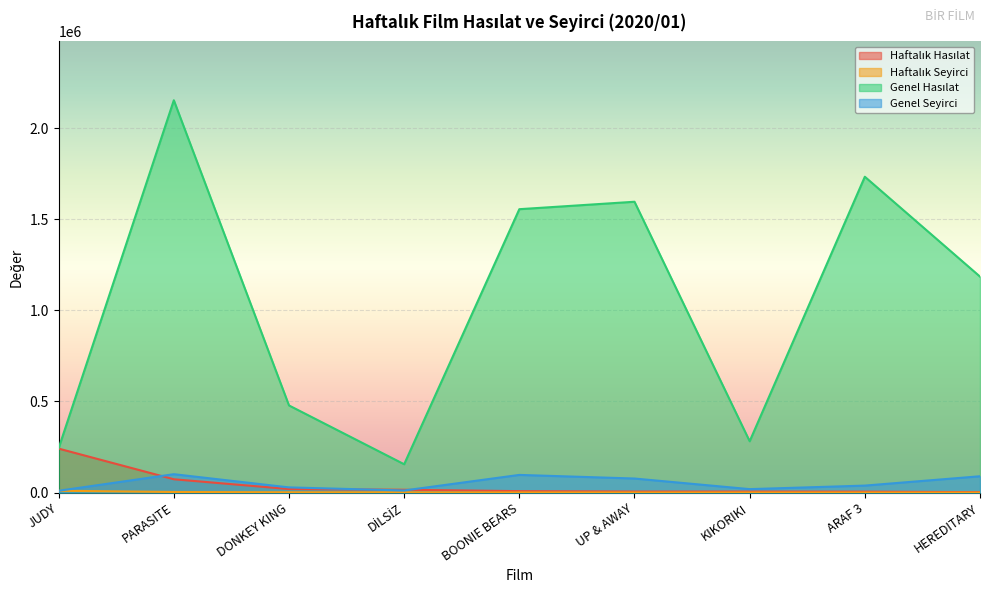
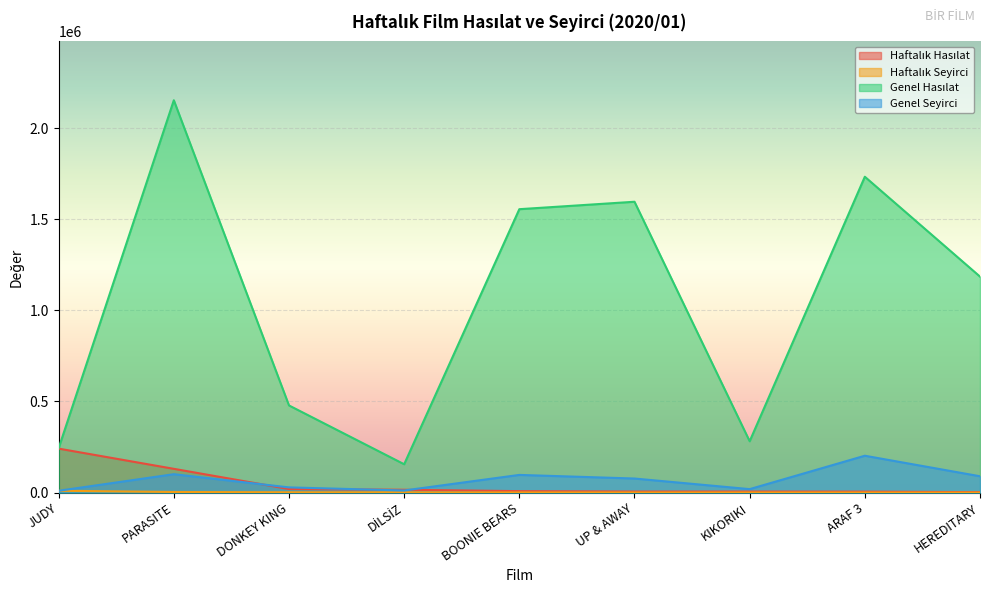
  {
    "Haftalık Hasılat": {
-     "PARASITE": 70000
+     "PARASITE": 130000
    },
    "Haftalık Seyirci": {
      "PARASITE": 0,
      "DONKEY KING": 0
    },
    "Genel Hasılat": {
      "PARASITE": 2150000,
      "DONKEY KING": 480000,
      "DİLSİZ": 160000,
      "BOONIE BEARS": 1560000,
      "UP & AWAY": 1600000,
      "KIKORIKI": 280000,
      "ARAF 3": 1730000,
      "HEREDITARY": 1190000
    },
    "Genel Seyirci": {
      "PARASITE": 100000,
      "BOONIE BEARS": 100000,
      "UP & AWAY": 80000,
-     "ARAF 3": 40000,
+     "ARAF 3": 200000,
      "HEREDITARY": 90000
    }
  }
